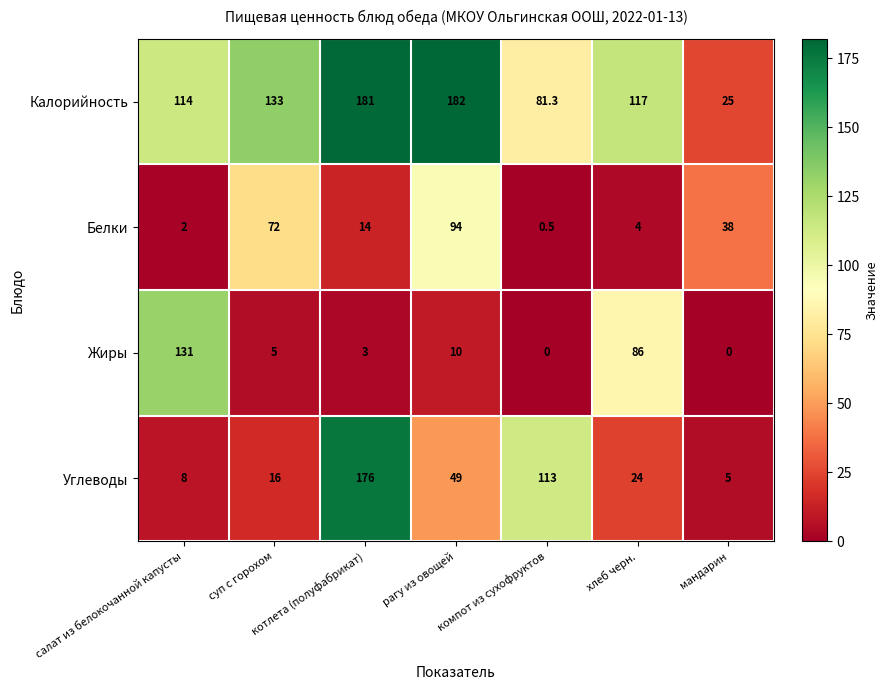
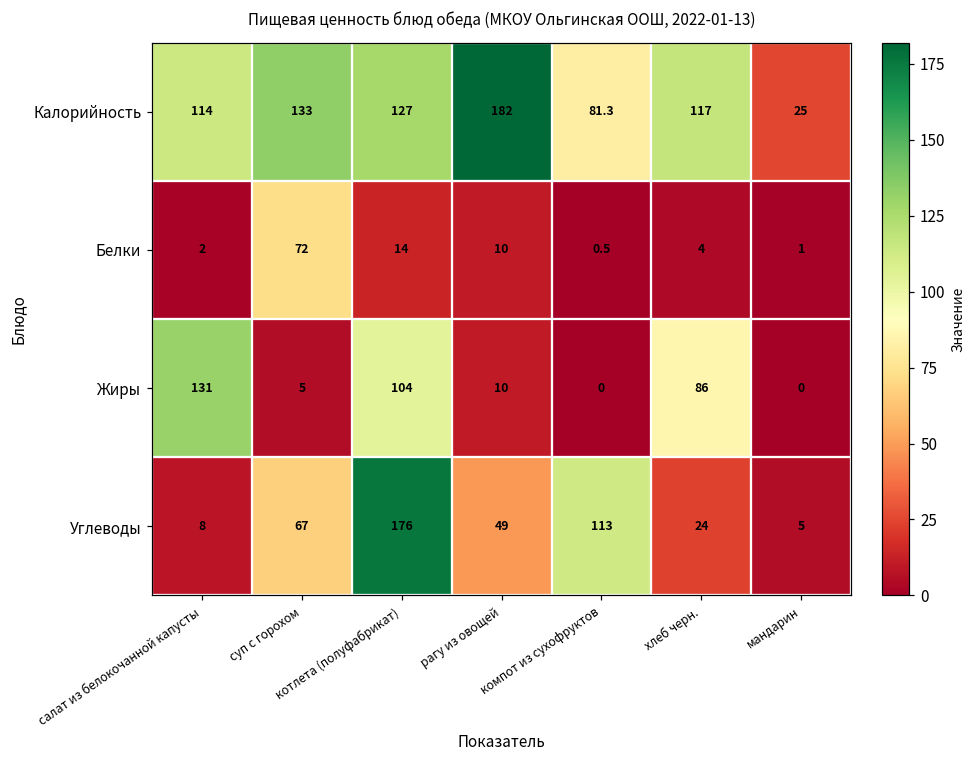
  {
    "Калорийность": {
      "салат из белокочанной капусты": 114,
      "суп с горохом": 133,
-     "котлета (полуфабрикат)": 181,
+     "котлета (полуфабрикат)": 127,
      "рагу из овощей": 182,
      "компот из сухофруктов": 81.3,
      "хлеб черн.": 117,
      "мандарин": 25
    },
    "Белки": {
      "салат из белокочанной капусты": 2,
      "суп с горохом": 72,
      "котлета (полуфабрикат)": 14,
-     "рагу из овощей": 94,
+     "рагу из овощей": 10,
      "компот из сухофруктов": 0.5,
      "хлеб черн.": 4,
-     "мандарин": 38
+     "мандарин": 1
    },
    "Жиры": {
      "салат из белокочанной капусты": 131,
      "суп с горохом": 5,
-     "котлета (полуфабрикат)": 3,
+     "котлета (полуфабрикат)": 104,
      "рагу из овощей": 10,
      "компот из сухофруктов": 0,
      "хлеб черн.": 86,
      "мандарин": 0
    },
    "Углеводы": {
      "салат из белокочанной капусты": 8,
-     "суп с горохом": 16,
+     "суп с горохом": 67,
      "котлета (полуфабрикат)": 176,
      "рагу из овощей": 49,
      "компот из сухофруктов": 113,
      "хлеб черн.": 24,
      "мандарин": 5
    }
  }
